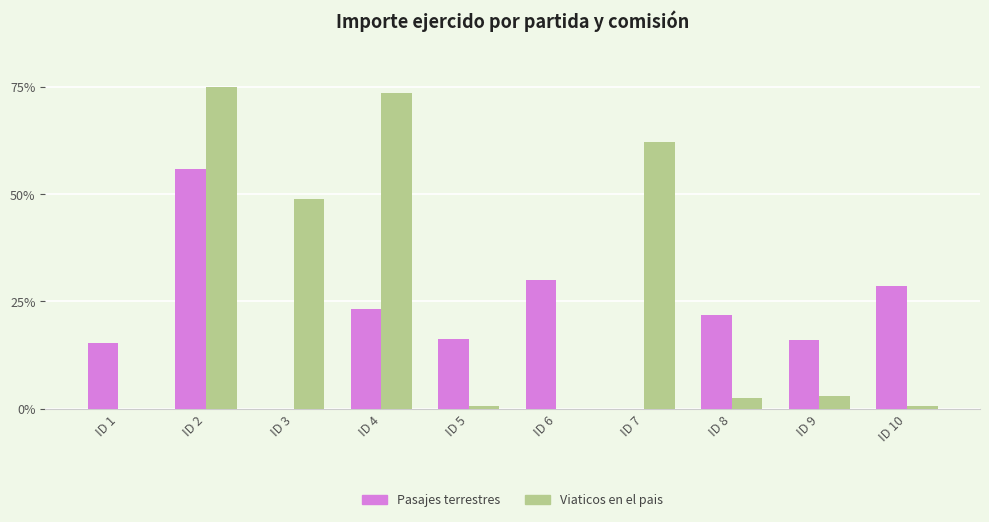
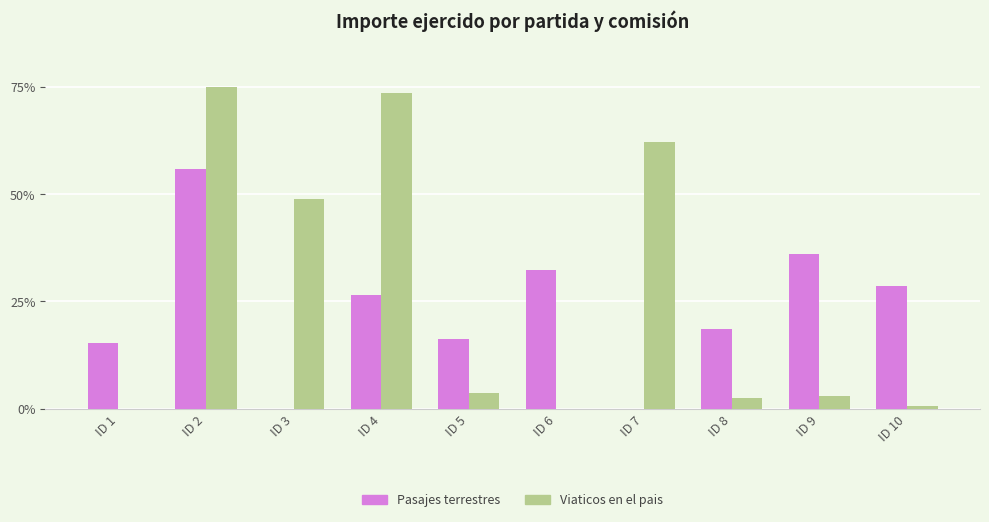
  {
    "Pasajes terrestres": {
      "ID 1": "15%",
      "ID 2": "56%",
      "ID 3": "0%",
-     "ID 4": "23%",
+     "ID 4": "26%",
      "ID 5": "16%",
-     "ID 6": "30%",
+     "ID 6": "32%",
      "ID 7": "0%",
-     "ID 8": "22%",
-     "ID 9": "16%",
+     "ID 8": "19%",
+     "ID 9": "36%",
      "ID 10": "29%"
    },
    "Viaticos en el pais": {
      "ID 1": "0%",
      "ID 2": "75%",
      "ID 3": "49%",
      "ID 4": "73%",
-     "ID 5": "1%",
+     "ID 5": "4%",
      "ID 6": "0%",
      "ID 7": "62%",
      "ID 8": "2%",
      "ID 9": "3%",
      "ID 10": "1%"
    }
  }
